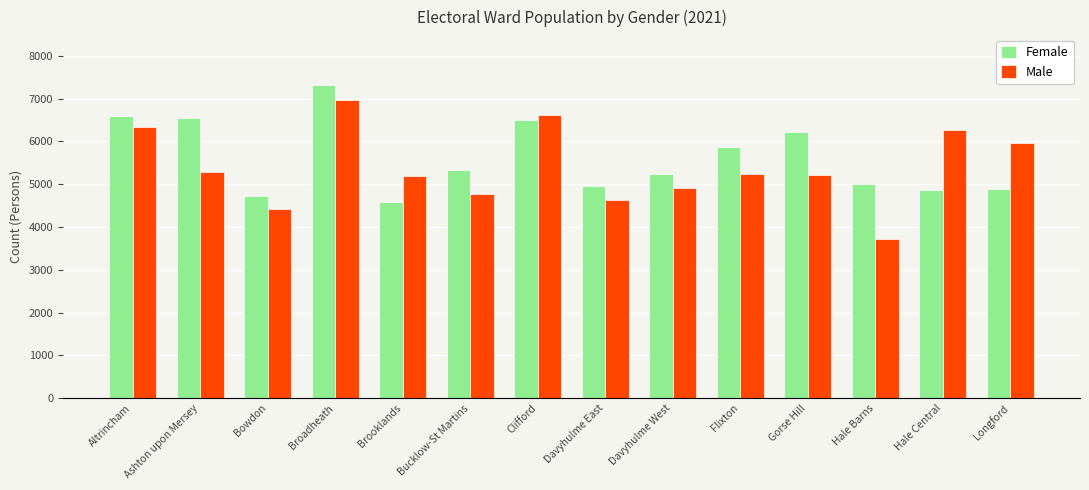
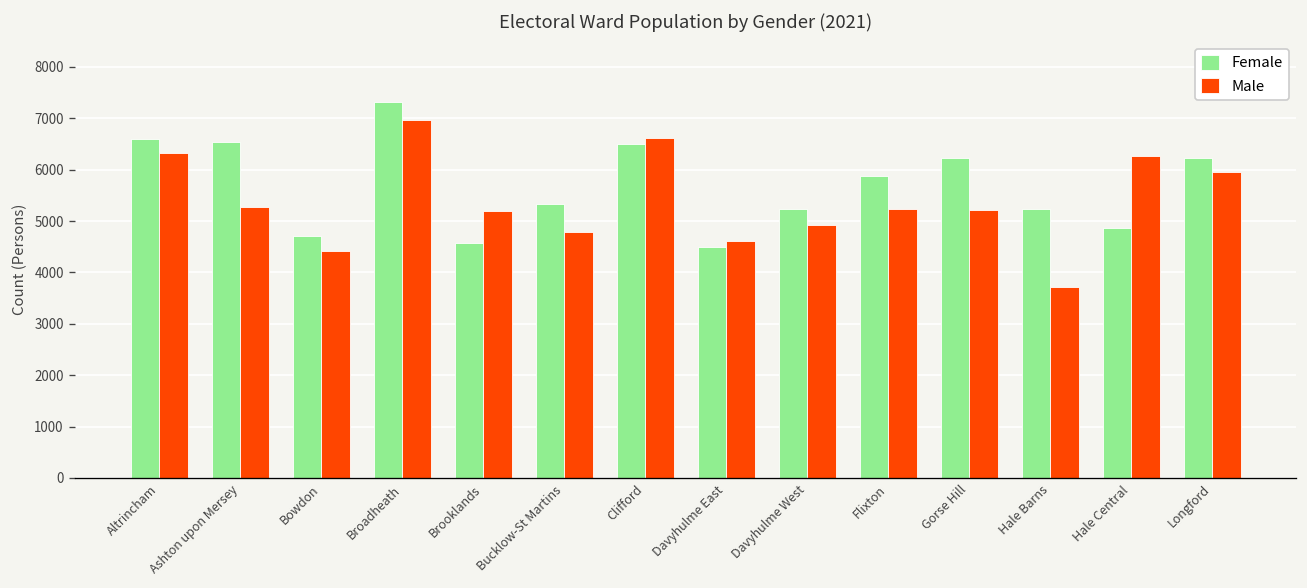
  {
    "Female": {
      "Altrincham": 6600,
      "Ashton upon Mersey": 6500,
      "Bowdon": 4700,
      "Broadheath": 7300,
      "Brooklands": 4600,
      "Bucklow-St Martins": 5300,
      "Clifford": 6500,
-     "Davyhulme East": 5000,
+     "Davyhulme East": 4500,
      "Davyhulme West": 5200,
      "Flixton": 5900,
      "Gorse Hill": 6200,
-     "Hale Barns": 5000,
+     "Hale Barns": 5200,
      "Hale Central": 4900,
-     "Longford": 4900
+     "Longford": 6200
    },
    "Male": {
      "Altrincham": 6300,
      "Ashton upon Mersey": 5300,
      "Bowdon": 4400,
      "Broadheath": 7000,
      "Brooklands": 5200,
      "Bucklow-St Martins": 4800,
      "Clifford": 6600,
      "Davyhulme East": 4600,
      "Davyhulme West": 4900,
      "Flixton": 5200,
      "Gorse Hill": 5200,
      "Hale Barns": 3700,
      "Hale Central": 6300,
      "Longford": 6000
    }
  }
